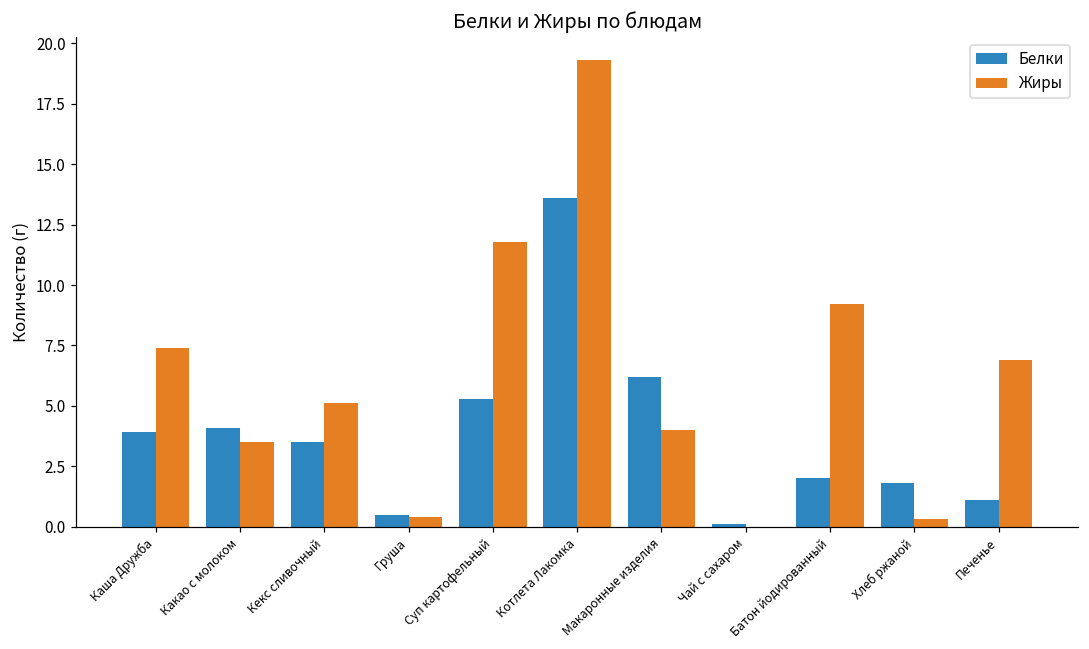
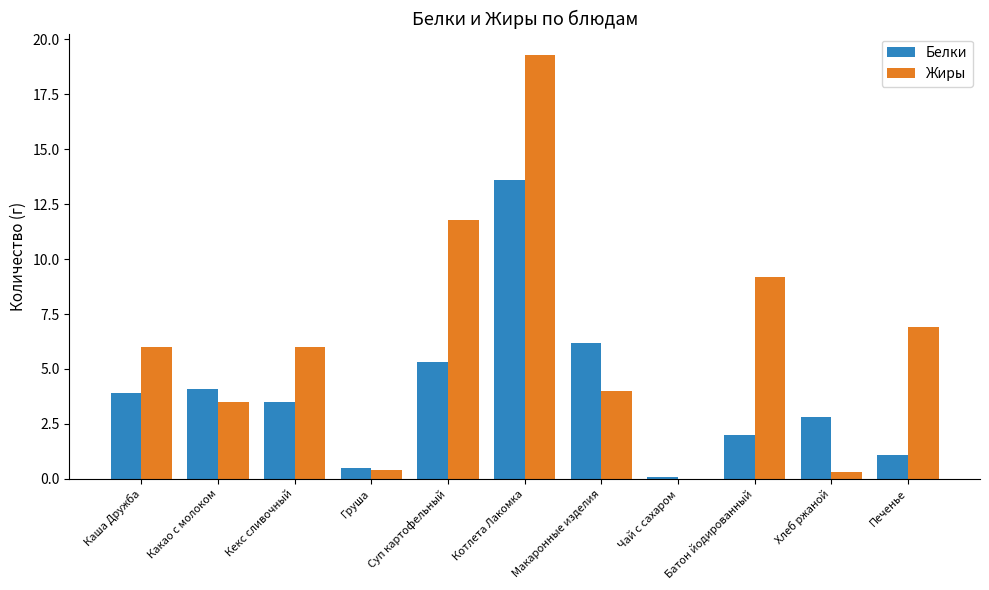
  {
    "Белки": {
      "Каша Дружба": 3.9,
      "Какао с молоком": 4.1,
      "Кекс сливочный": 3.5,
      "Груша": 0.5,
      "Суп картофельный": 5.3,
      "Котлета Лакомка": 13.6,
      "Макаронные изделия": 6.2,
      "Батон йодированный": 2.0,
-     "Хлеб ржаной": 1.8,
+     "Хлеб ржаной": 2.8,
      "Печенье": 1.1
    },
    "Жиры": {
-     "Каша Дружба": 7.4,
+     "Каша Дружба": 6.0,
      "Какао с молоком": 3.5,
-     "Кекс сливочный": 5.1,
+     "Кекс сливочный": 6.0,
      "Груша": 0.4,
      "Суп картофельный": 11.8,
      "Котлета Лакомка": 19.3,
      "Макаронные изделия": 4.0,
      "Чай с сахаром": 0.0,
      "Батон йодированный": 9.2,
      "Хлеб ржаной": 0.3,
      "Печенье": 6.9
    }
  }
